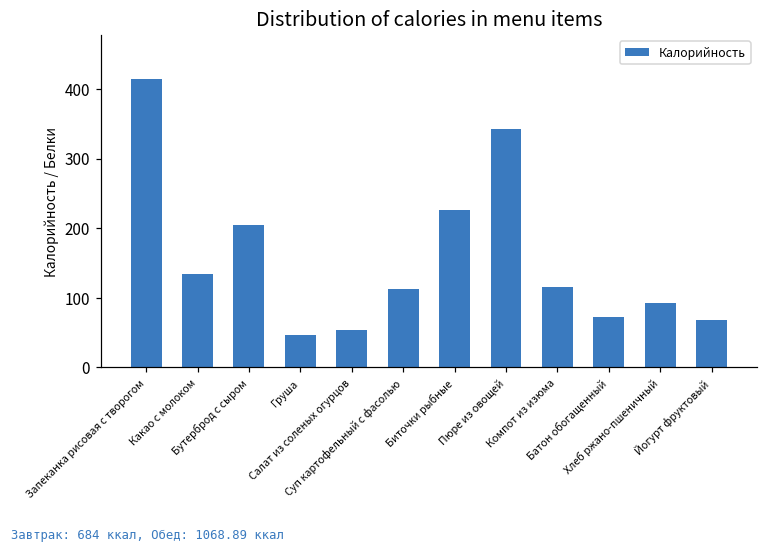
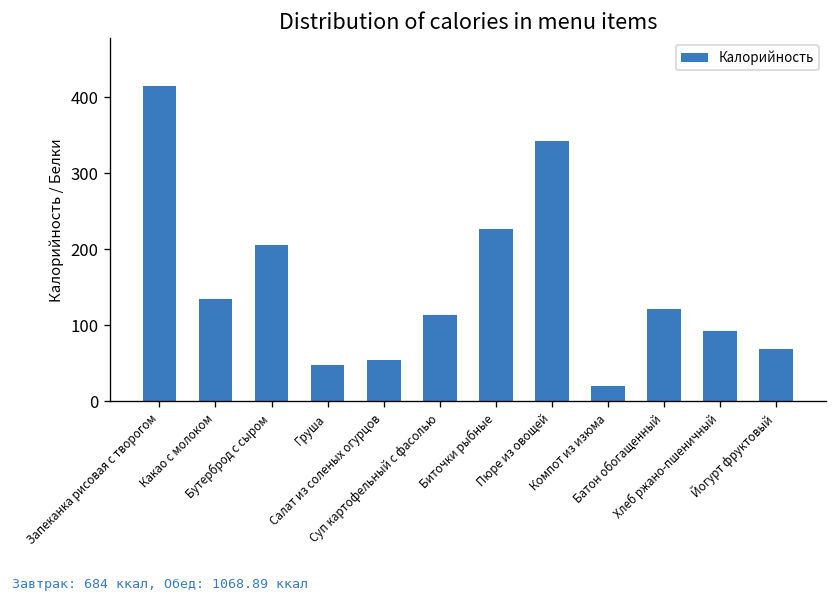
  {
    "Запеканка рисовая с творогом": 420,
    "Какао с молоком": 130,
    "Бутерброд с сыром": 210,
    "Груша": 50,
    "Салат из соленых огурцов": 50,
    "Суп картофельный с фасолью": 110,
    "Биточки рыбные": 230,
    "Пюре из овощей": 340,
-   "Компот из изюма": 120,
-   "Батон обогащенный": 70,
+   "Компот из изюма": 20,
+   "Батон обогащенный": 120,
    "Хлеб ржано-пшеничный": 90,
    "Йогурт фруктовый": 70
  }
